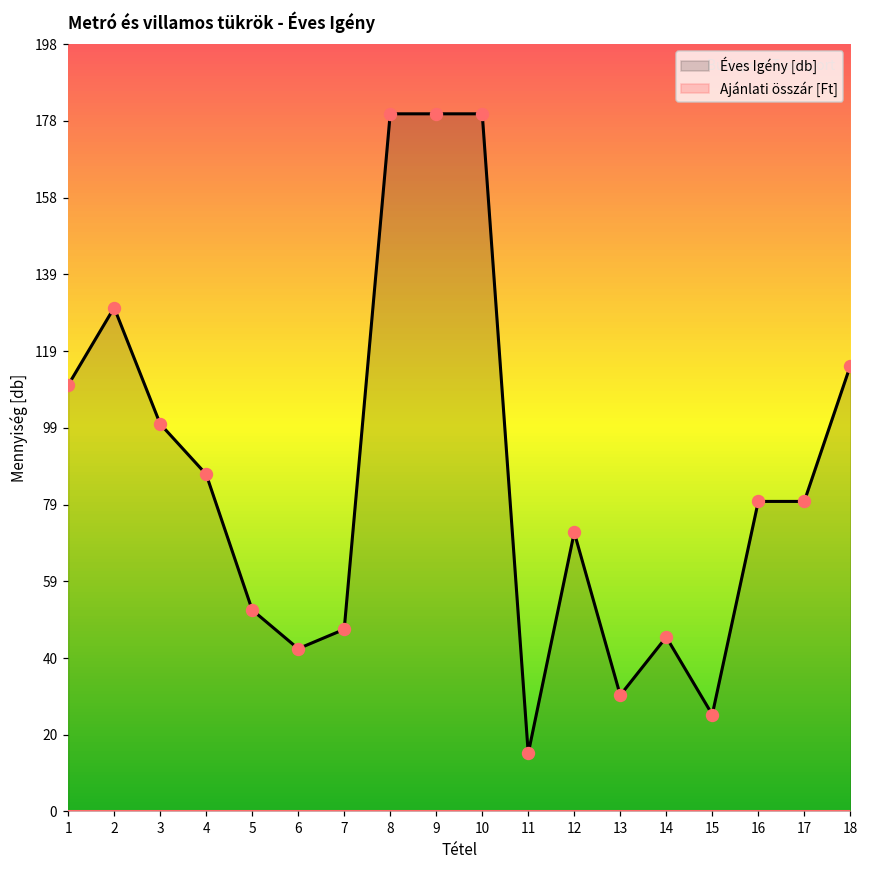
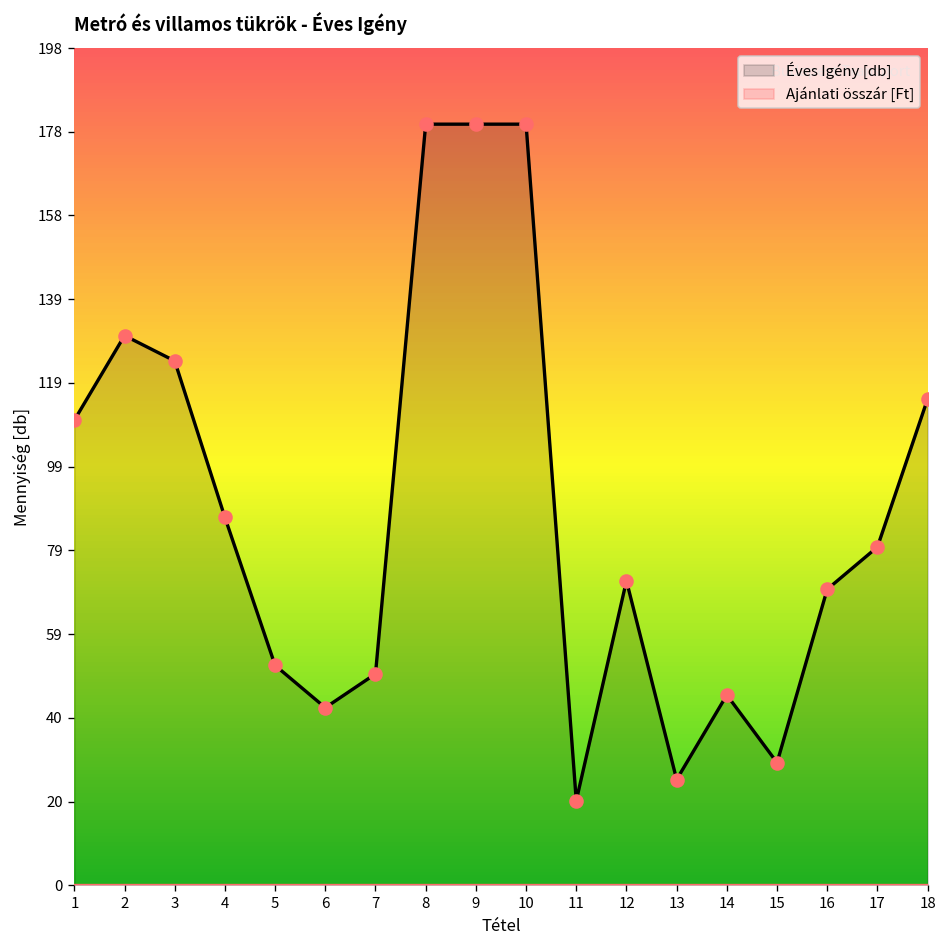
  {
    "Éves Igény [db]": {
      "1": 110,
      "2": 130,
-     "3": 100,
+     "3": 124,
      "4": 87,
      "5": 52,
      "6": 42,
-     "7": 47,
+     "7": 50,
      "8": 180,
      "9": 180,
      "10": 180,
-     "11": 15,
+     "11": 20,
      "12": 72,
-     "13": 30,
+     "13": 25,
      "14": 45,
-     "15": 25,
-     "16": 80,
+     "15": 29,
+     "16": 70,
      "17": 80,
      "18": 115
    },
    "Ajánlati összár [Ft]": {
      "1": 0,
      "2": 0,
      "3": 0,
      "4": 0,
      "5": 0,
      "6": 0,
      "7": 0,
      "8": 0,
      "9": 0,
      "10": 0,
      "11": 0,
      "12": 0,
      "13": 0,
      "14": 0,
      "15": 0,
      "16": 0,
      "17": 0,
      "18": 0
    }
  }
